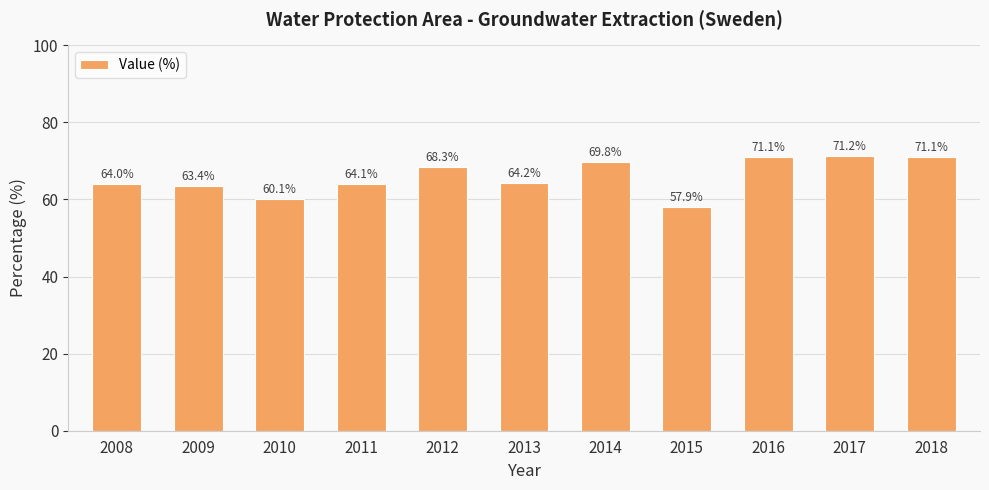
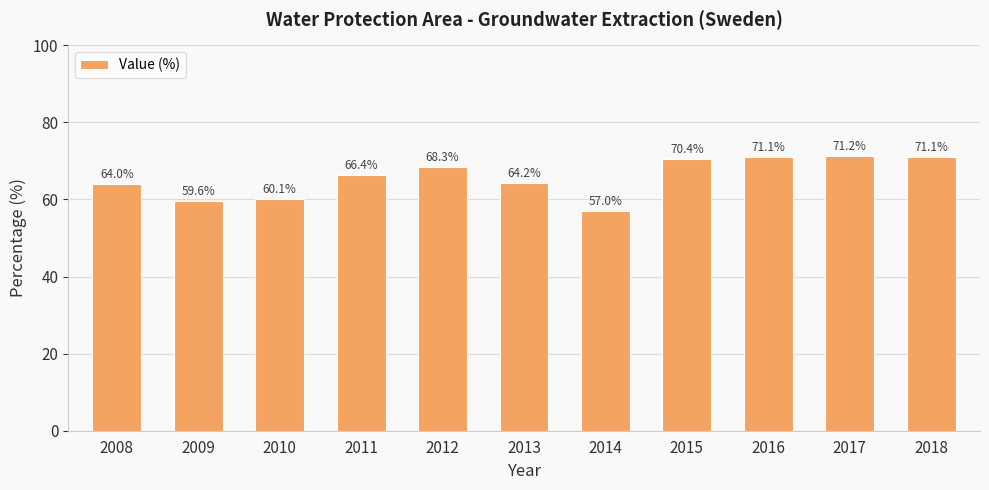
  {
    "2008": "64.0%",
-   "2009": "63.4%",
+   "2009": "59.6%",
    "2010": "60.1%",
-   "2011": "64.1%",
+   "2011": "66.4%",
    "2012": "68.3%",
    "2013": "64.2%",
-   "2014": "69.8%",
-   "2015": "57.9%",
+   "2014": "57.0%",
+   "2015": "70.4%",
    "2016": "71.1%",
    "2017": "71.2%",
    "2018": "71.1%"
  }
